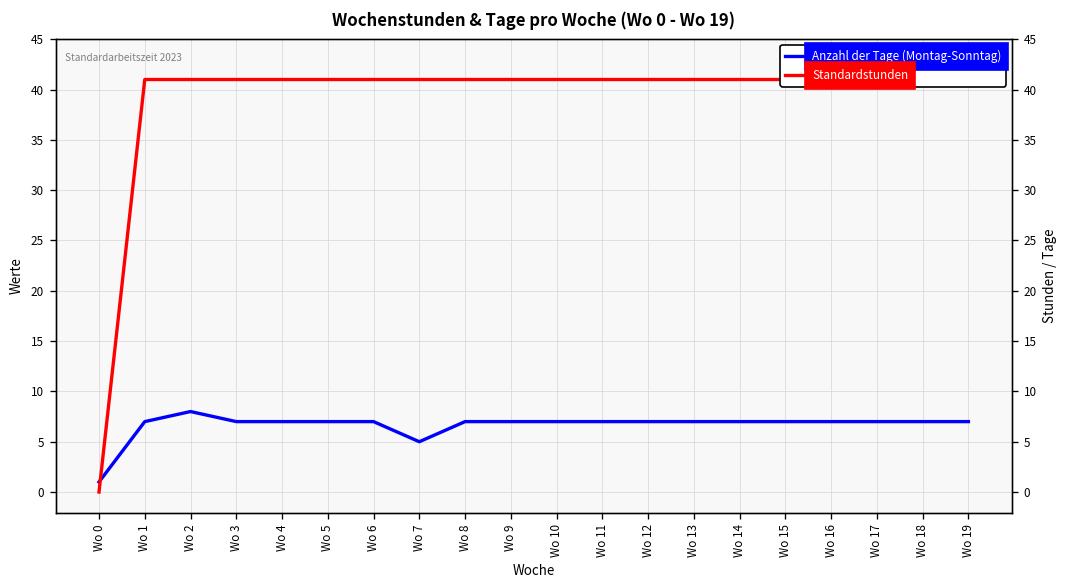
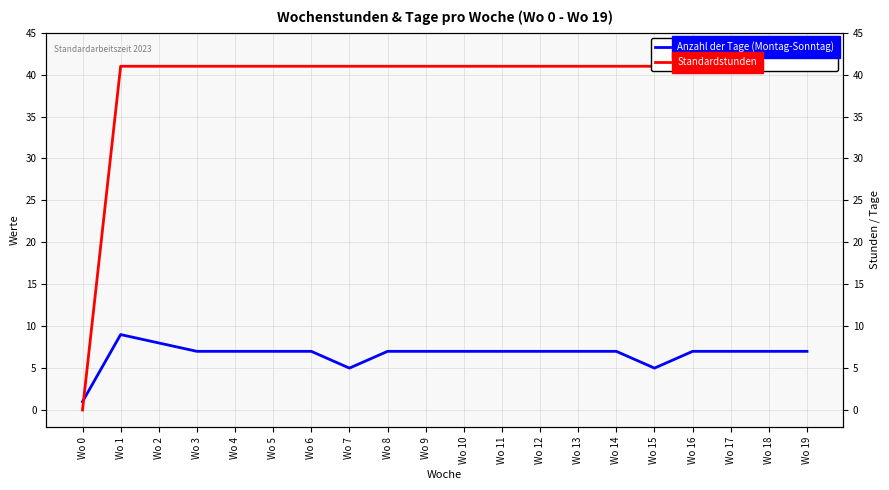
  {
    "Anzahl der Tage (Montag-Sonntag)": {
      "Wo 0": 1,
-     "Wo 1": 7,
+     "Wo 1": 9,
      "Wo 2": 8,
      "Wo 3": 7,
      "Wo 4": 7,
      "Wo 5": 7,
      "Wo 6": 7,
      "Wo 7": 5,
      "Wo 8": 7,
      "Wo 9": 7,
      "Wo 10": 7,
      "Wo 11": 7,
      "Wo 12": 7,
      "Wo 13": 7,
      "Wo 14": 7,
-     "Wo 15": 7,
+     "Wo 15": 5,
      "Wo 16": 7,
      "Wo 17": 7,
      "Wo 18": 7,
      "Wo 19": 7
    },
    "Standardstunden": {
      "Wo 0": 0,
      "Wo 2": 41,
      "Wo 3": 41,
      "Wo 4": 41,
      "Wo 5": 41,
      "Wo 6": 41,
      "Wo 7": 41,
      "Wo 8": 41,
      "Wo 9": 41,
      "Wo 10": 41,
      "Wo 11": 41,
      "Wo 12": 41,
      "Wo 13": 41,
      "Wo 14": 41
    }
  }
